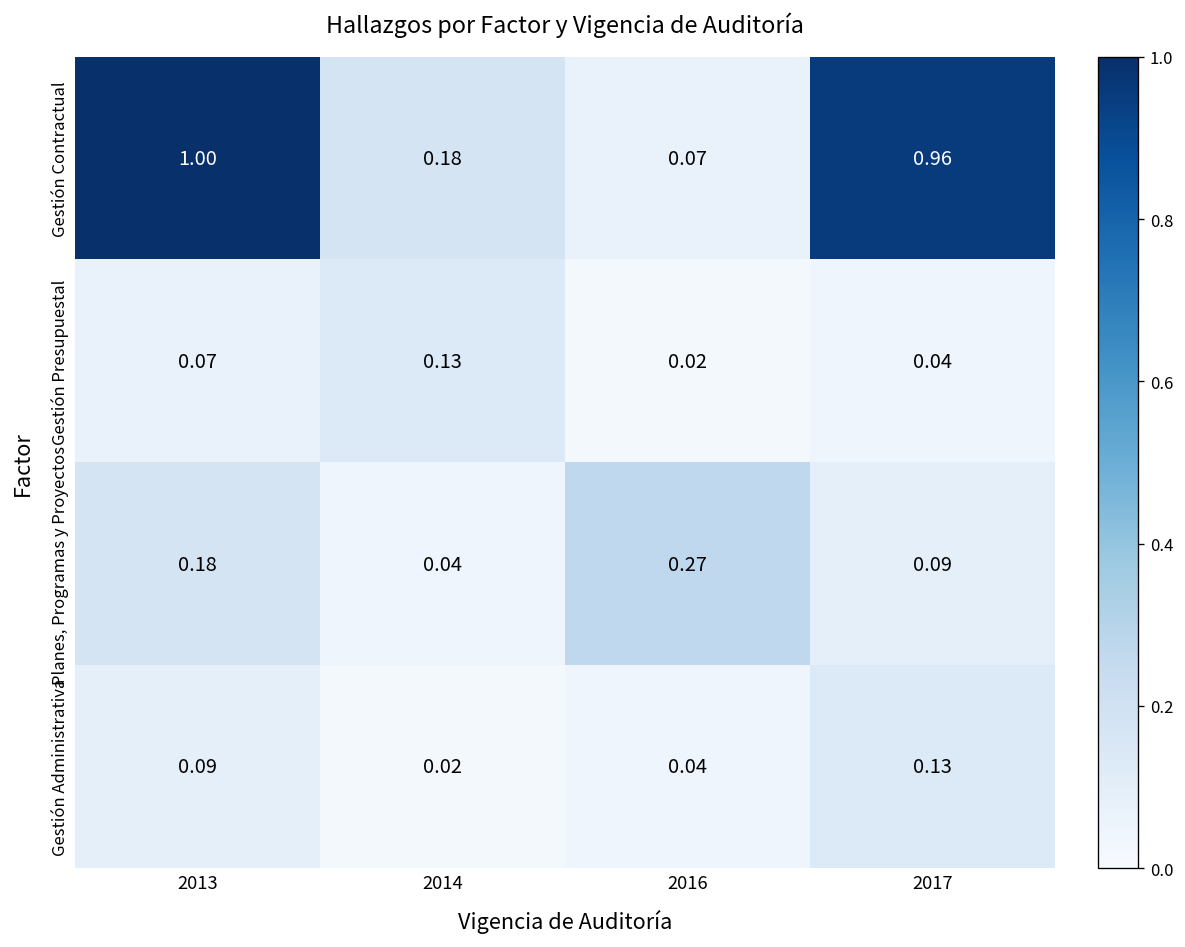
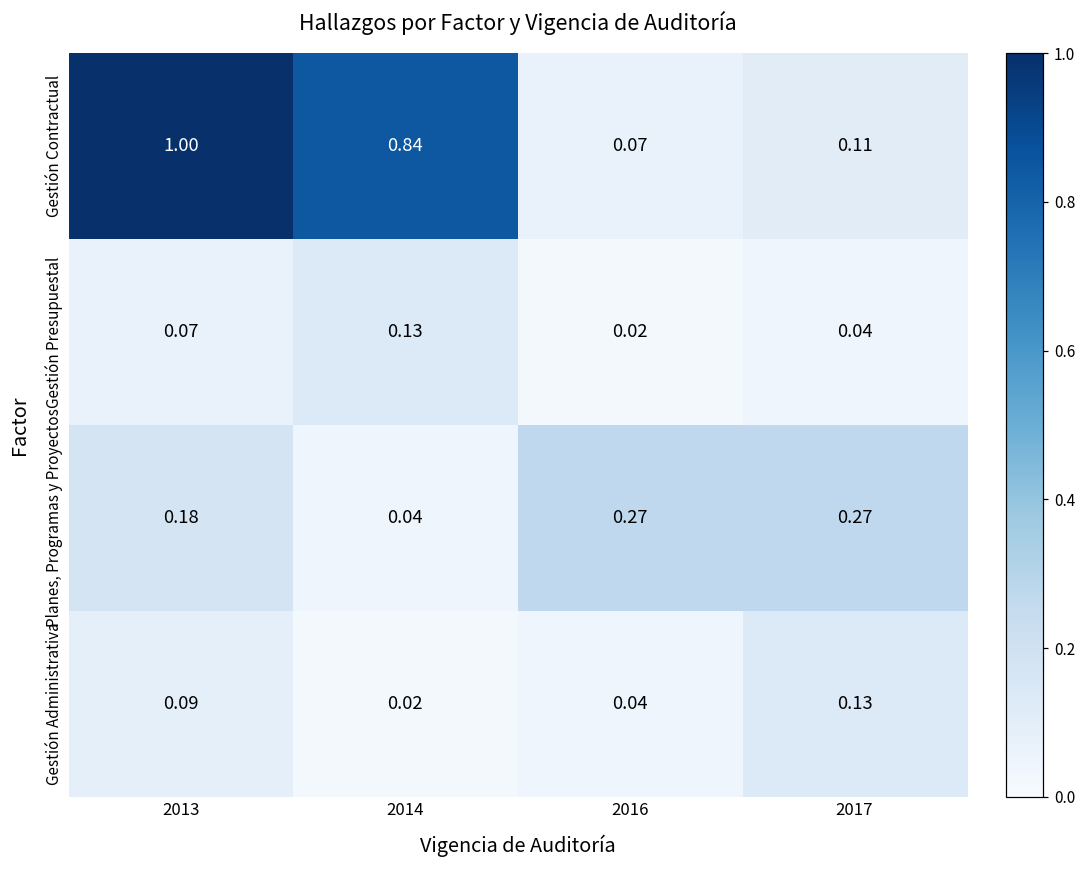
  {
    "Gestión Contractual": {
      "2013": 1.00,
-     "2014": 0.18,
+     "2014": 0.84,
      "2016": 0.07,
-     "2017": 0.96
+     "2017": 0.11
    },
    "Gestión Presupuestal": {
      "2013": 0.07,
      "2014": 0.13,
      "2016": 0.02,
      "2017": 0.04
    },
    "Planes, Programas y Proyectos": {
      "2013": 0.18,
      "2014": 0.04,
      "2016": 0.27,
-     "2017": 0.09
+     "2017": 0.27
    },
    "Gestión Administrativa": {
      "2013": 0.09,
      "2014": 0.02,
      "2016": 0.04,
      "2017": 0.13
    }
  }
